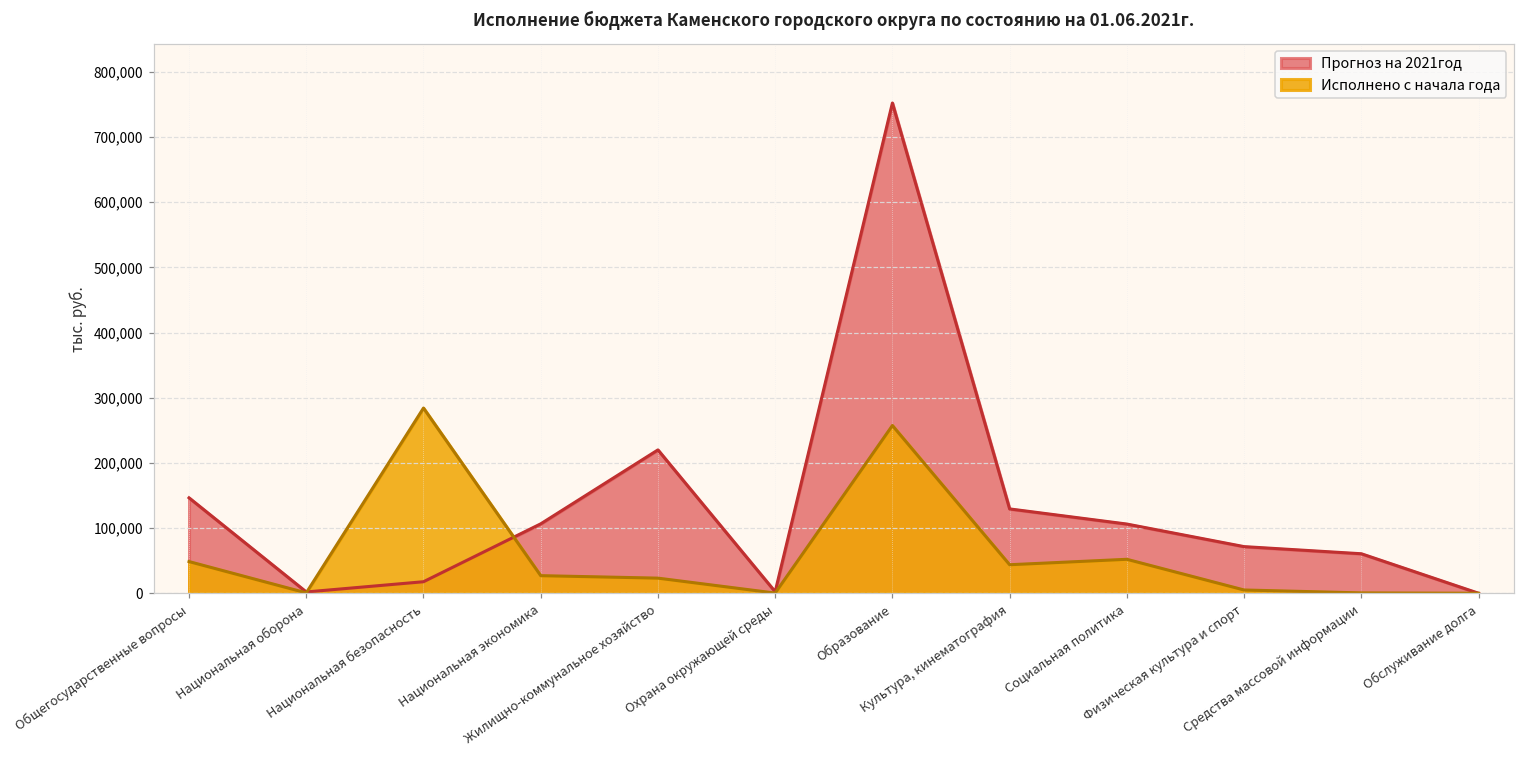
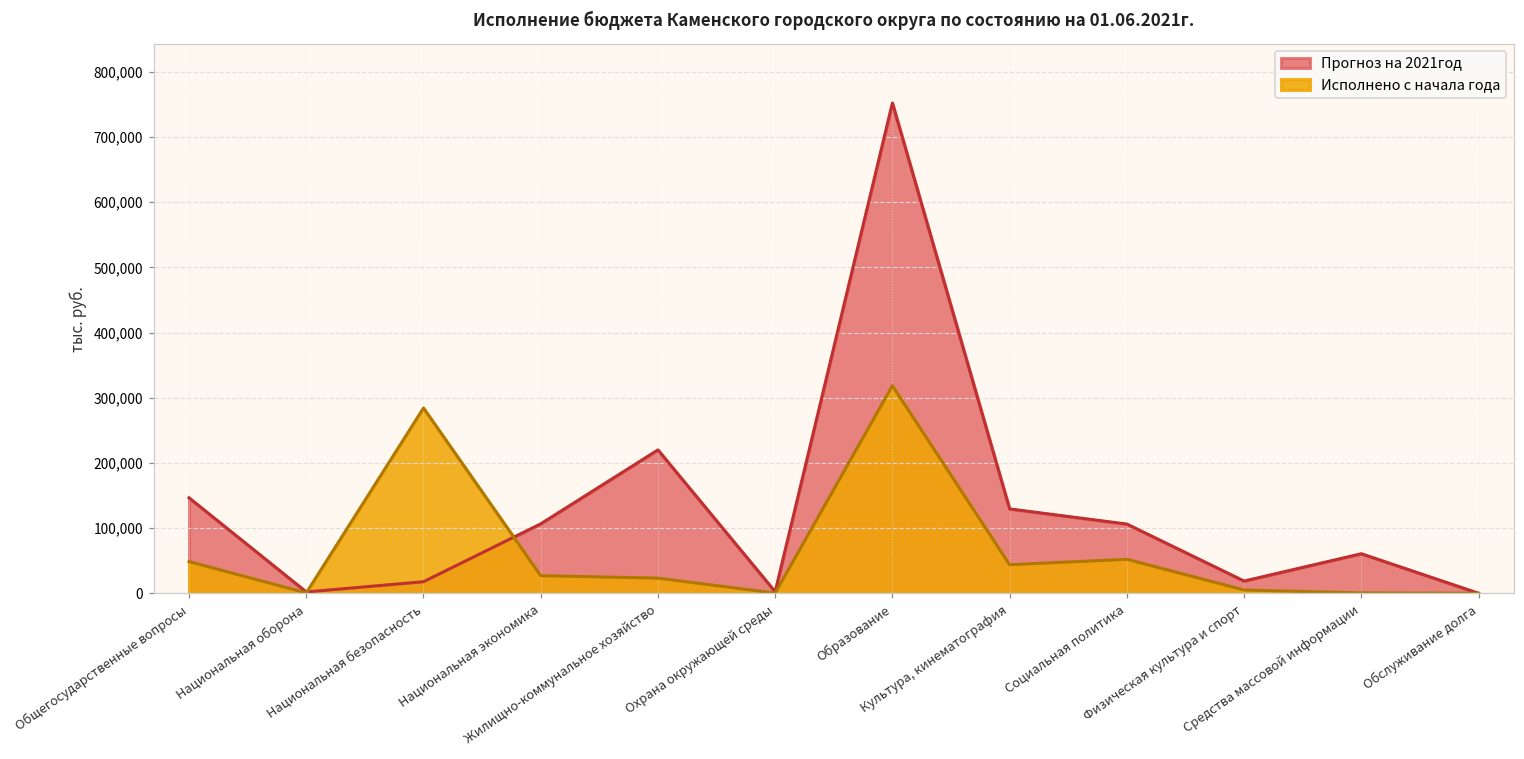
  {
    "Прогноз на 2021год": {
      "Общегосударственные вопросы": "150,000",
      "Национальная безопасность": "20,000",
      "Национальная экономика": "110,000",
      "Жилищно-коммунальное хозяйство": "220,000",
      "Образование": "750,000",
      "Культура, кинематография": "130,000",
      "Социальная политика": "110,000",
-     "Физическая культура и спорт": "70,000",
+     "Физическая культура и спорт": "20,000",
      "Средства массовой информации": "60,000"
    },
    "Исполнено с начала года": {
      "Общегосударственные вопросы": "50,000",
      "Национальная безопасность": "280,000",
      "Национальная экономика": "30,000",
      "Жилищно-коммунальное хозяйство": "20,000",
-     "Образование": "260,000",
+     "Образование": "320,000",
      "Культура, кинематография": "40,000",
      "Социальная политика": "50,000",
      "Физическая культура и спорт": "10,000",
      "Средства массовой информации": "0"
    }
  }
